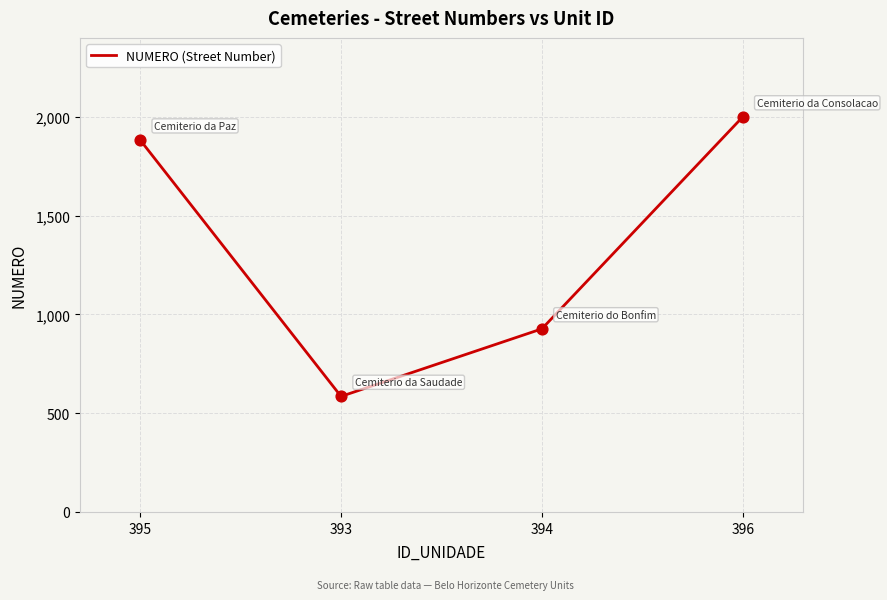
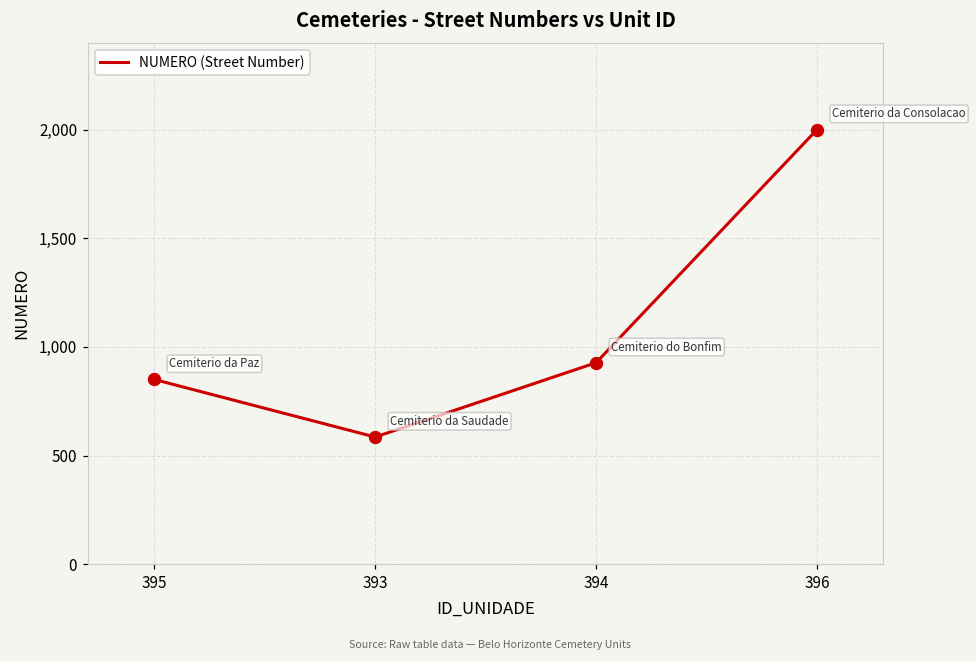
  {
-   "395": "1,880",
+   "395": "850",
    "393": "590",
    "394": "930",
    "396": "2,000"
  }
